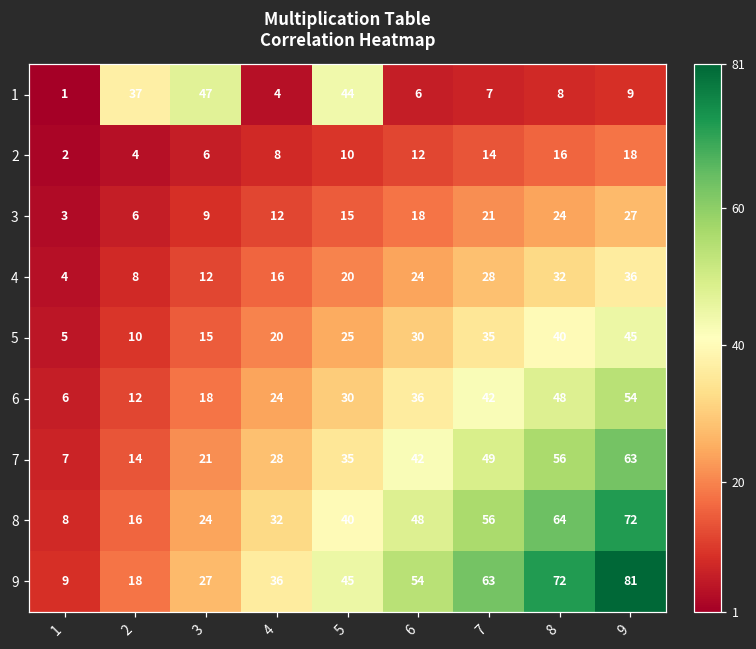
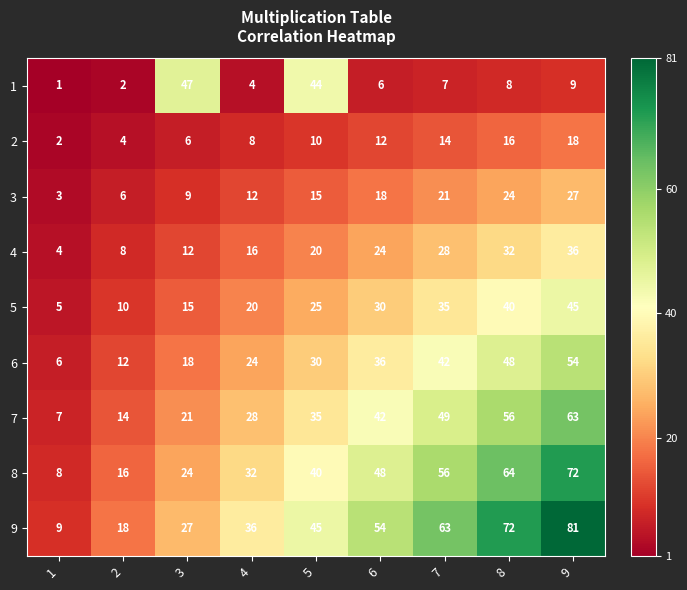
  {
    "1": {
      "1": 1,
-     "2": 37,
+     "2": 2,
      "3": 47,
      "4": 4,
      "5": 44,
      "6": 6,
      "7": 7,
      "8": 8,
      "9": 9
    },
    "2": {
      "1": 2,
      "2": 4,
      "3": 6,
      "4": 8,
      "5": 10,
      "6": 12,
      "7": 14,
      "8": 16,
      "9": 18
    },
    "3": {
      "1": 3,
      "2": 6,
      "3": 9,
      "4": 12,
      "5": 15,
      "6": 18,
      "7": 21,
      "8": 24,
      "9": 27
    },
    "4": {
      "1": 4,
      "2": 8,
      "3": 12,
      "4": 16,
      "5": 20,
      "6": 24,
      "7": 28,
      "8": 32,
      "9": 36
    },
    "5": {
      "1": 5,
      "2": 10,
      "3": 15,
      "4": 20,
      "5": 25,
      "6": 30,
      "7": 35,
      "8": 40,
      "9": 45
    },
    "6": {
      "1": 6,
      "2": 12,
      "3": 18,
      "4": 24,
      "5": 30,
      "6": 36,
      "7": 42,
      "8": 48,
      "9": 54
    },
    "7": {
      "1": 7,
      "2": 14,
      "3": 21,
      "4": 28,
      "5": 35,
      "6": 42,
      "7": 49,
      "8": 56,
      "9": 63
    },
    "8": {
      "1": 8,
      "2": 16,
      "3": 24,
      "4": 32,
      "5": 40,
      "6": 48,
      "7": 56,
      "8": 64,
      "9": 72
    },
    "9": {
      "1": 9,
      "2": 18,
      "3": 27,
      "4": 36,
      "5": 45,
      "6": 54,
      "7": 63,
      "8": 72,
      "9": 81
    }
  }
